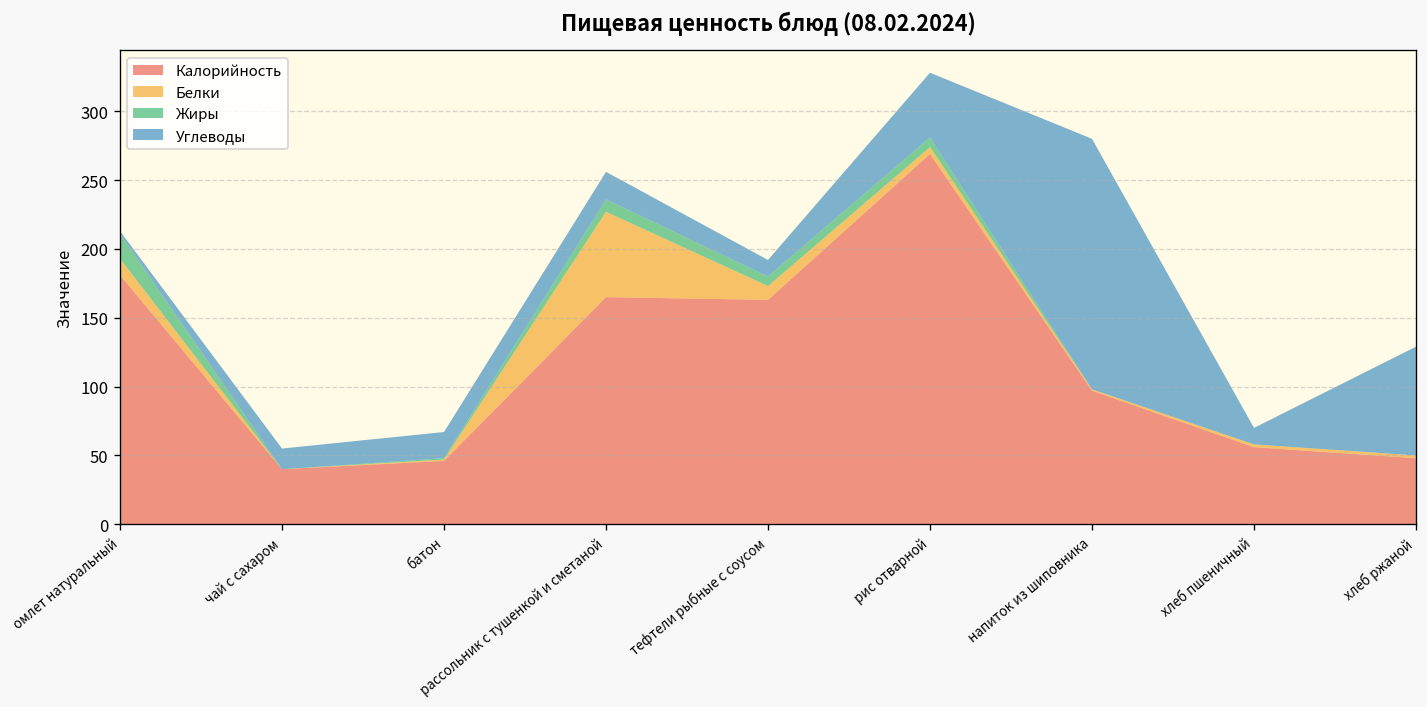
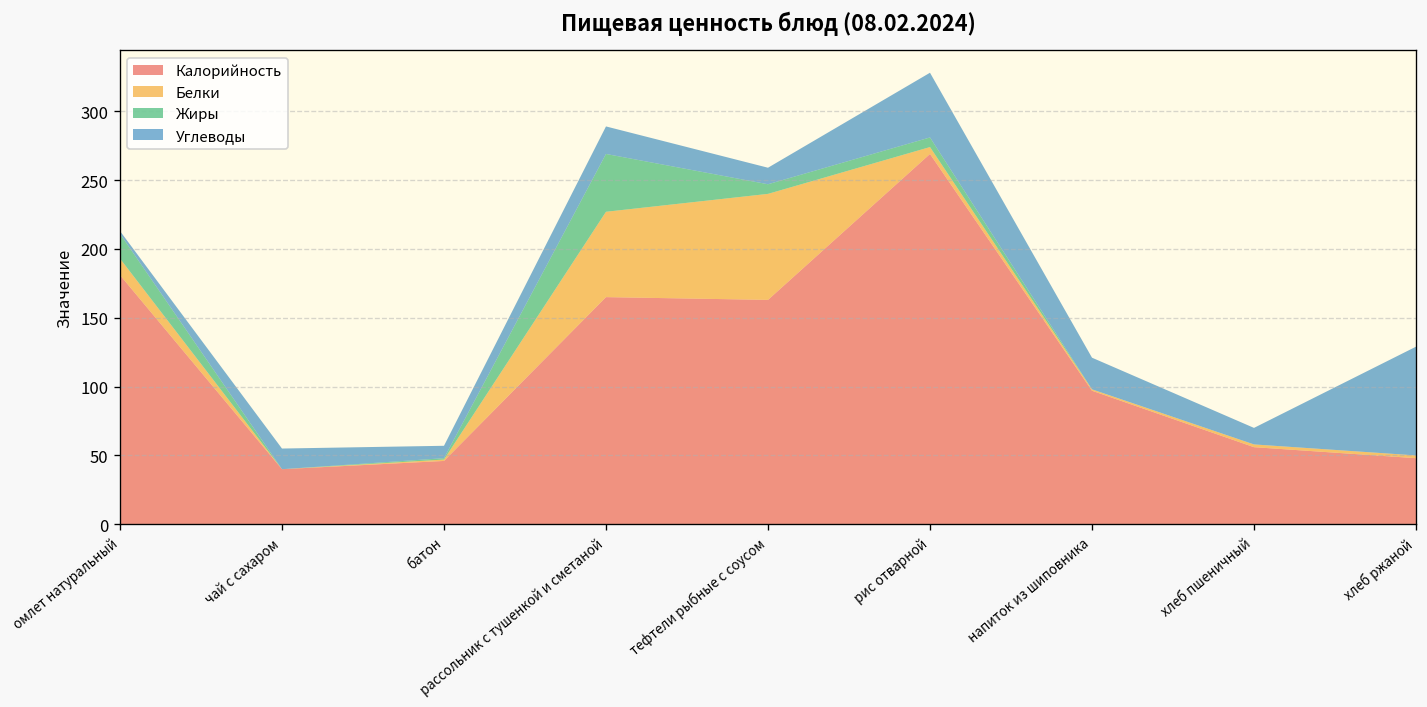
  {
    "Калорийность": {
      "омлет натуральный": 181,
      "рассольник с тушенкой и сметаной": 165,
      "тефтели рыбные с соусом": 163,
      "рис отварной": 269
    },
    "Белки": {
      "омлет натуральный": 12,
      "рассольник с тушенкой и сметаной": 62,
-     "тефтели рыбные с соусом": 10,
+     "тефтели рыбные с соусом": 77,
      "рис отварной": 5
    },
    "Жиры": {
-     "рассольник с тушенкой и сметаной": 9,
+     "рассольник с тушенкой и сметаной": 42,
      "тефтели рыбные с соусом": 7,
      "рис отварной": 7
    },
    "Углеводы": {
      "чай с сахаром": 15,
-     "батон": 19,
+     "батон": 9,
      "рассольник с тушенкой и сметаной": 20,
      "тефтели рыбные с соусом": 12,
      "рис отварной": 47,
-     "напиток из шиповника": 182,
+     "напиток из шиповника": 23,
      "хлеб пшеничный": 12,
      "хлеб ржаной": 79
    }
  }
